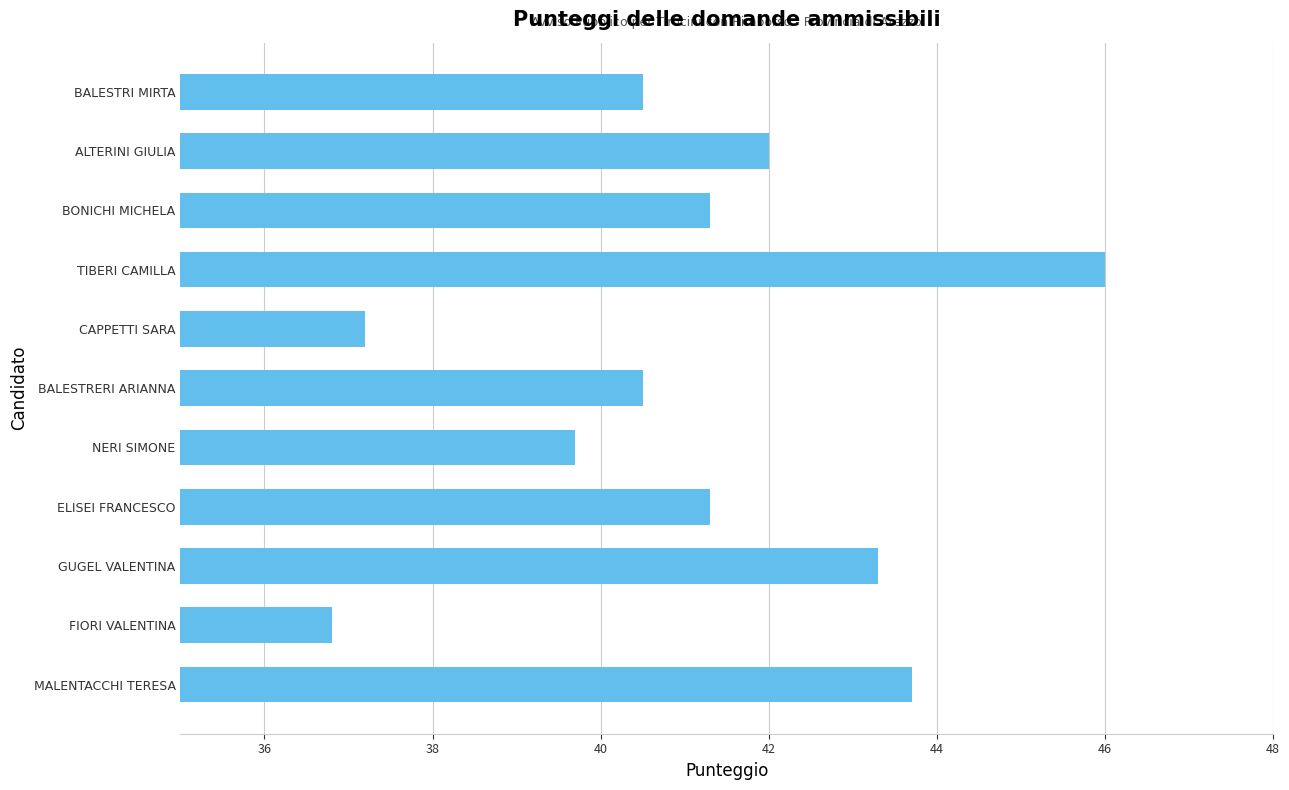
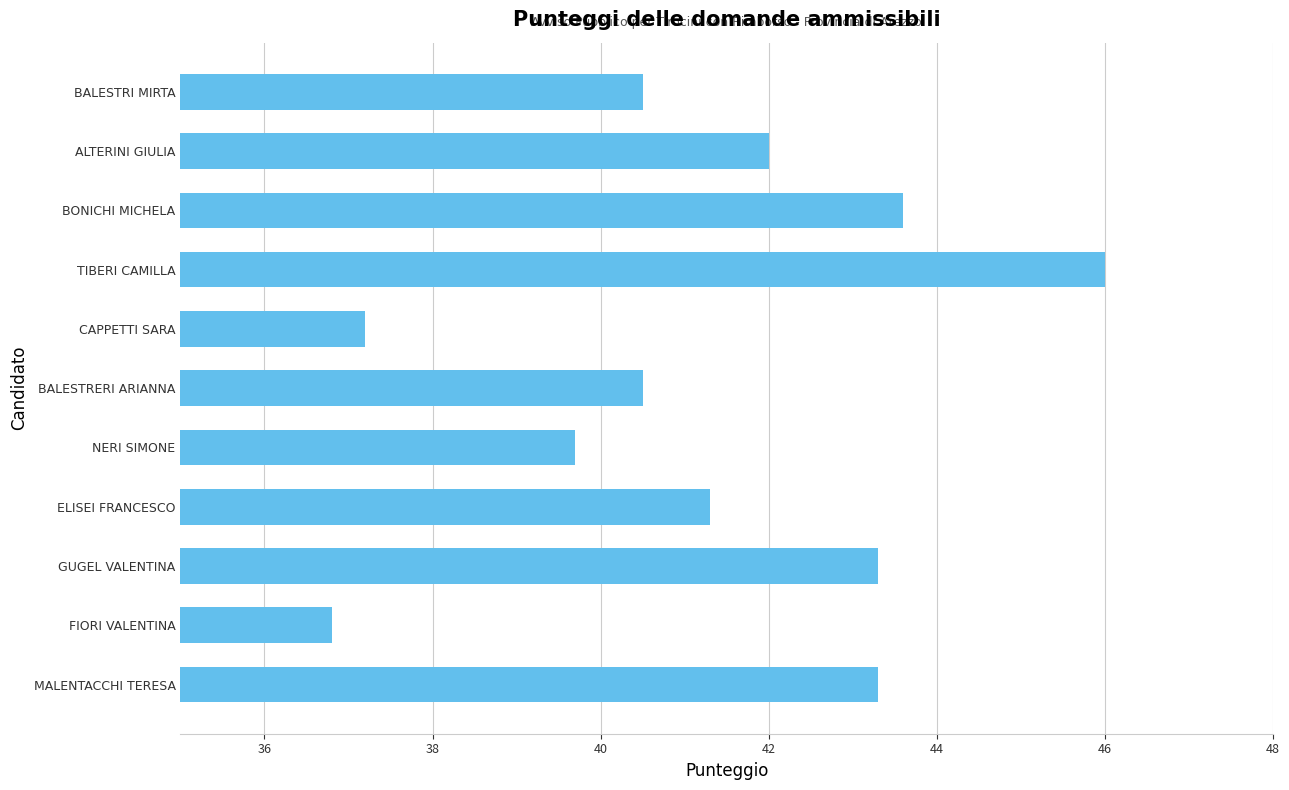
  {
    "BALESTRI MIRTA": 40.5,
    "ALTERINI GIULIA": 42.0,
-   "BONICHI MICHELA": 41.3,
+   "BONICHI MICHELA": 43.6,
    "TIBERI CAMILLA": 46.0,
    "CAPPETTI SARA": 37.2,
    "BALESTRERI ARIANNA": 40.5,
    "NERI SIMONE": 39.7,
    "ELISEI FRANCESCO": 41.3,
    "GUGEL VALENTINA": 43.3,
    "FIORI VALENTINA": 36.8,
-   "MALENTACCHI TERESA": 43.7
+   "MALENTACCHI TERESA": 43.3
  }
